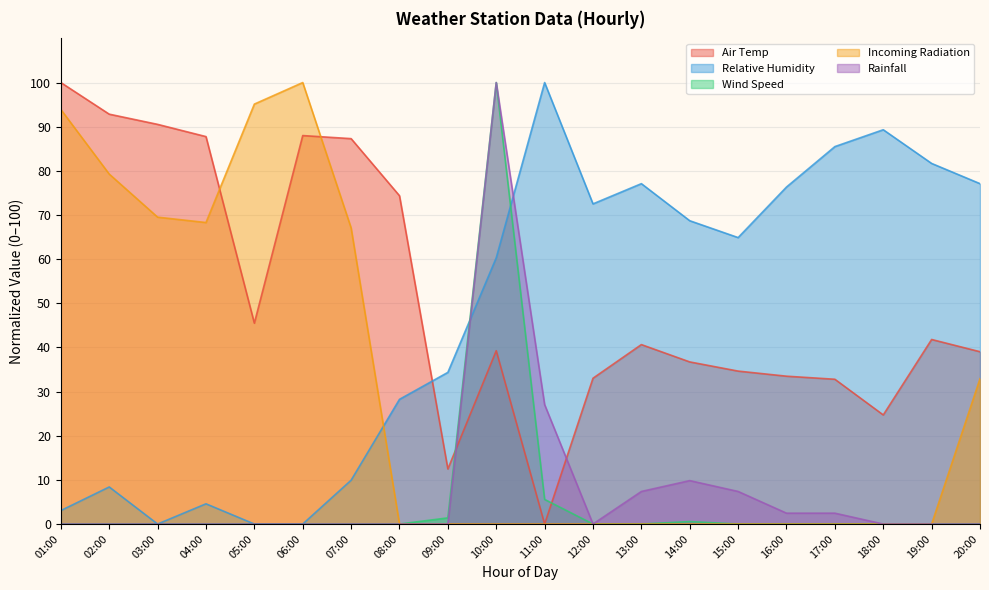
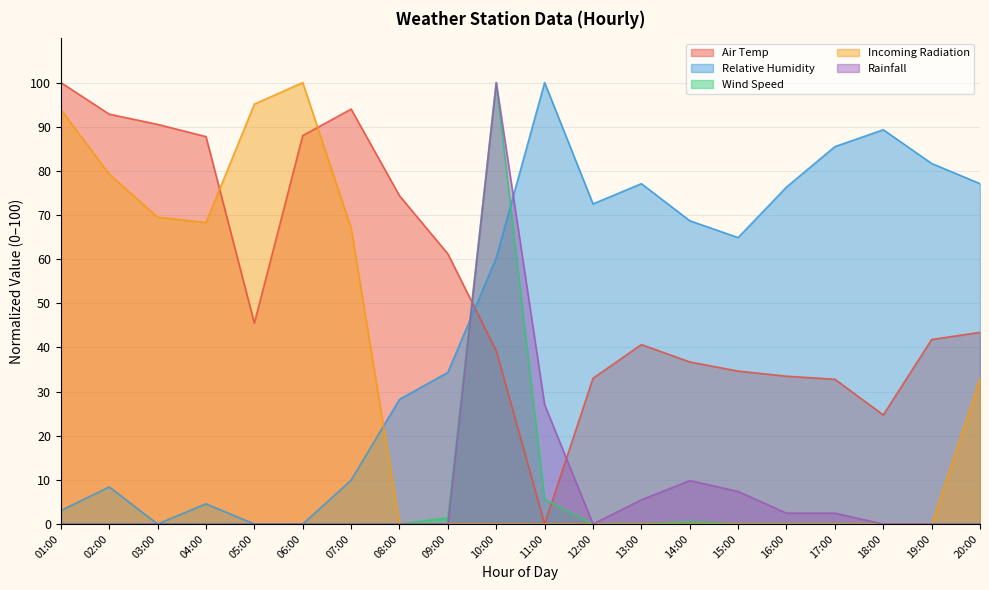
  {
    "Air Temp": {
      "01:00": 100,
      "02:00": 93,
      "03:00": 91,
      "04:00": 88,
      "05:00": 45,
      "06:00": 88,
-     "07:00": 87,
+     "07:00": 94,
      "08:00": 74,
-     "09:00": 12,
+     "09:00": 61,
      "10:00": 39,
      "12:00": 33,
      "13:00": 41,
      "14:00": 37,
      "15:00": 35,
      "16:00": 33,
      "17:00": 33,
      "18:00": 25,
      "19:00": 42,
-     "20:00": 39
+     "20:00": 43
    },
    "Relative Humidity": {
      "01:00": 3,
      "02:00": 8,
      "04:00": 5,
      "07:00": 10,
      "08:00": 28,
      "09:00": 34,
      "10:00": 60,
      "11:00": 100,
      "12:00": 73,
      "13:00": 77,
      "14:00": 69,
      "15:00": 65,
      "16:00": 76,
      "17:00": 85,
      "18:00": 89,
      "19:00": 82,
      "20:00": 77
    },
    "Wind Speed": {
      "09:00": 1,
      "11:00": 6
    },
    "Incoming Radiation": {
      "01:00": 94,
      "02:00": 79,
      "03:00": 70,
      "04:00": 68,
      "05:00": 95,
      "06:00": 100,
      "07:00": 67,
      "10:00": 0,
      "20:00": 33
    },
    "Rainfall": {
      "11:00": 27,
-     "13:00": 7,
+     "13:00": 5,
      "14:00": 10,
      "15:00": 7,
      "16:00": 2,
      "17:00": 2
    }
  }
